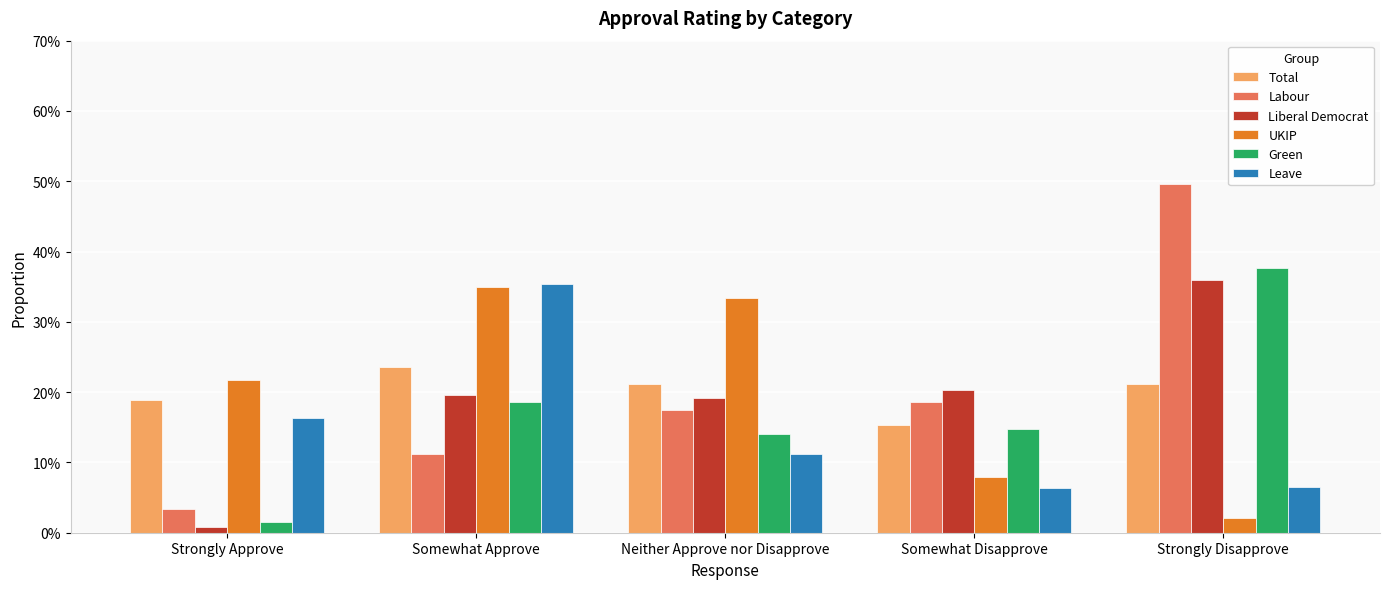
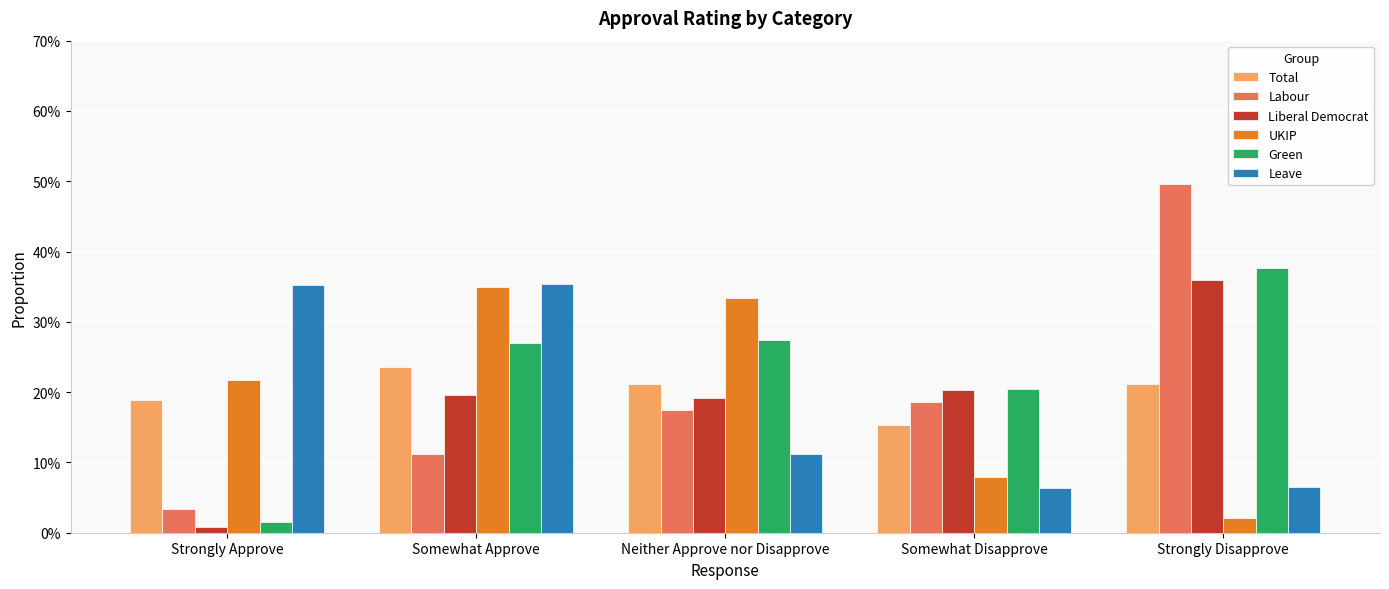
  {
    "Liberal Democrat": {
      "Strongly Approve": "1%",
      "Somewhat Approve": "20%",
      "Neither Approve nor Disapprove": "19%",
      "Somewhat Disapprove": "20%",
      "Strongly Disapprove": "36%"
    },
    "Green": {
      "Strongly Approve": "2%",
-     "Somewhat Approve": "19%",
-     "Neither Approve nor Disapprove": "14%",
-     "Somewhat Disapprove": "15%",
+     "Somewhat Approve": "27%",
+     "Neither Approve nor Disapprove": "27%",
+     "Somewhat Disapprove": "20%",
      "Strongly Disapprove": "38%"
    },
    "Leave": {
-     "Strongly Approve": "16%",
+     "Strongly Approve": "35%",
      "Somewhat Approve": "35%",
      "Neither Approve nor Disapprove": "11%",
      "Somewhat Disapprove": "6%",
      "Strongly Disapprove": "7%"
    }
  }
